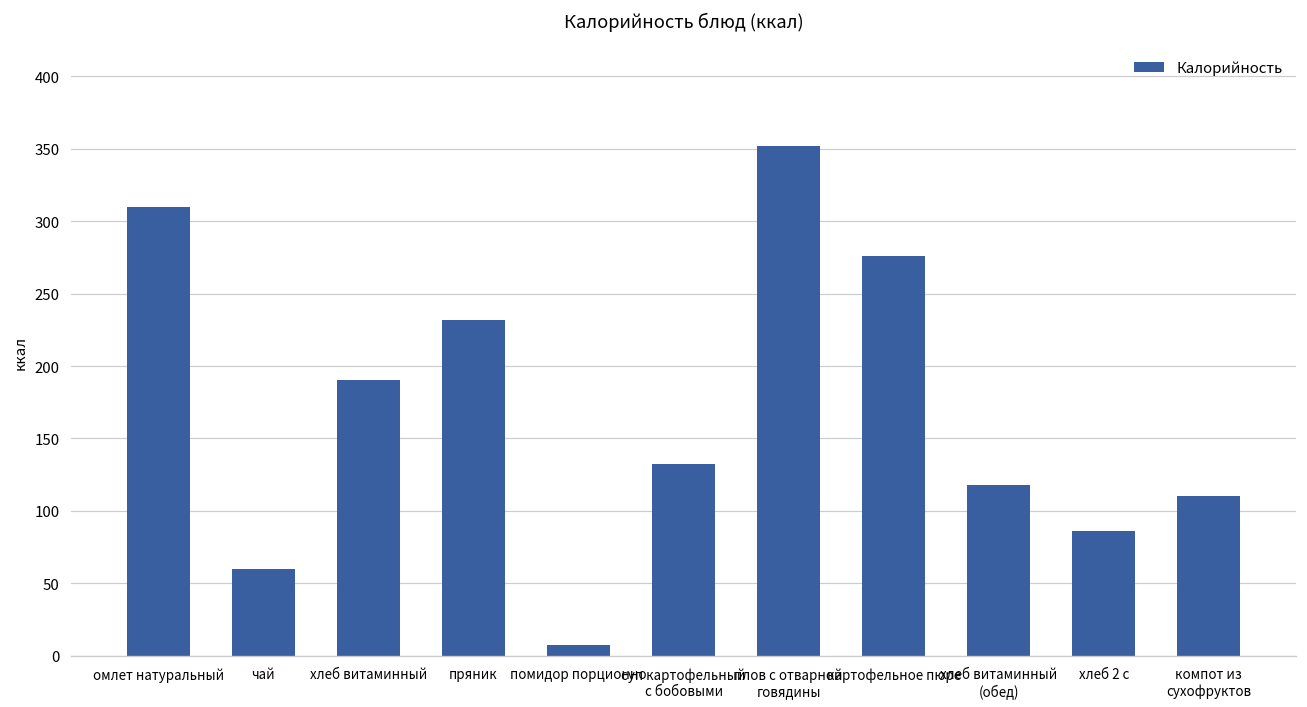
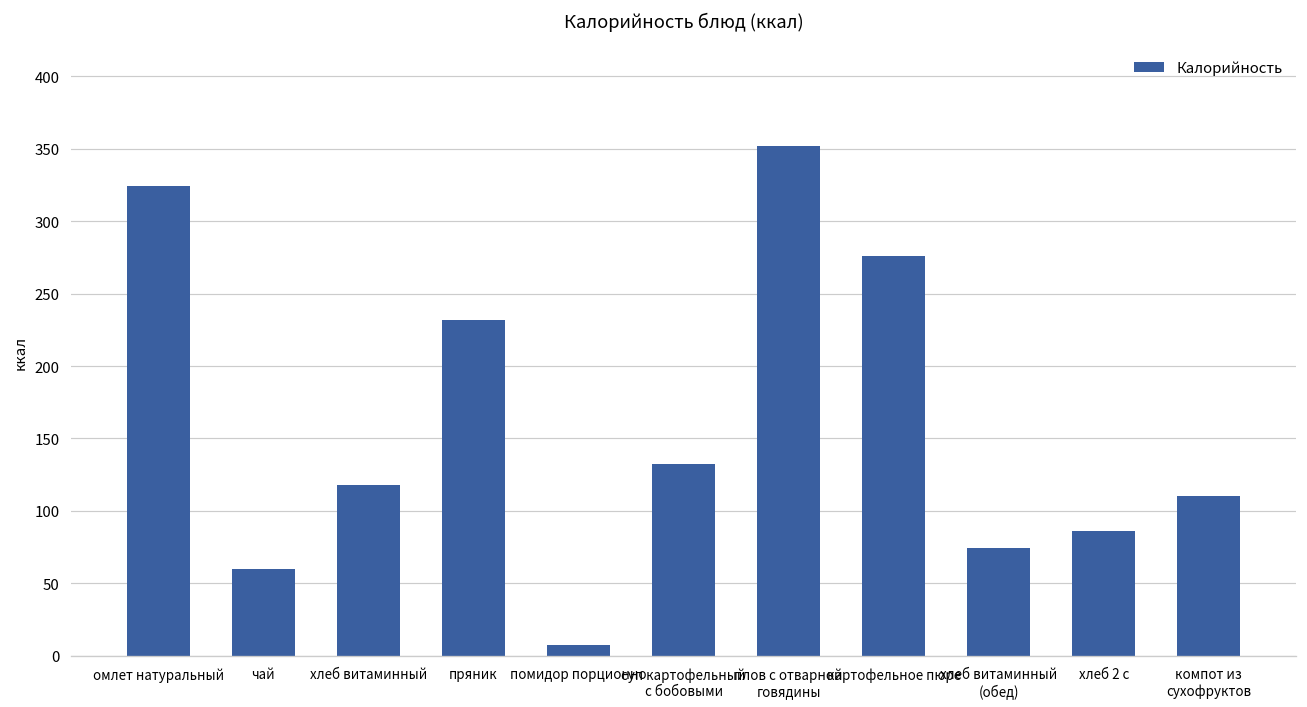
  {
-   "омлет натуральный": 310,
+   "омлет натуральный": 324,
    "чай": 60,
-   "хлеб витаминный": 190,
+   "хлеб витаминный": 118,
    "пряник": 232,
    "суп картофельный с бобовыми": 132,
    "плов с отварной говядины": 352,
    "картофельное пюре": 276,
-   "хлеб витаминный (обед)": 118,
+   "хлеб витаминный (обед)": 74,
    "хлеб 2 с": 86,
    "компот из сухофруктов": 110
  }
